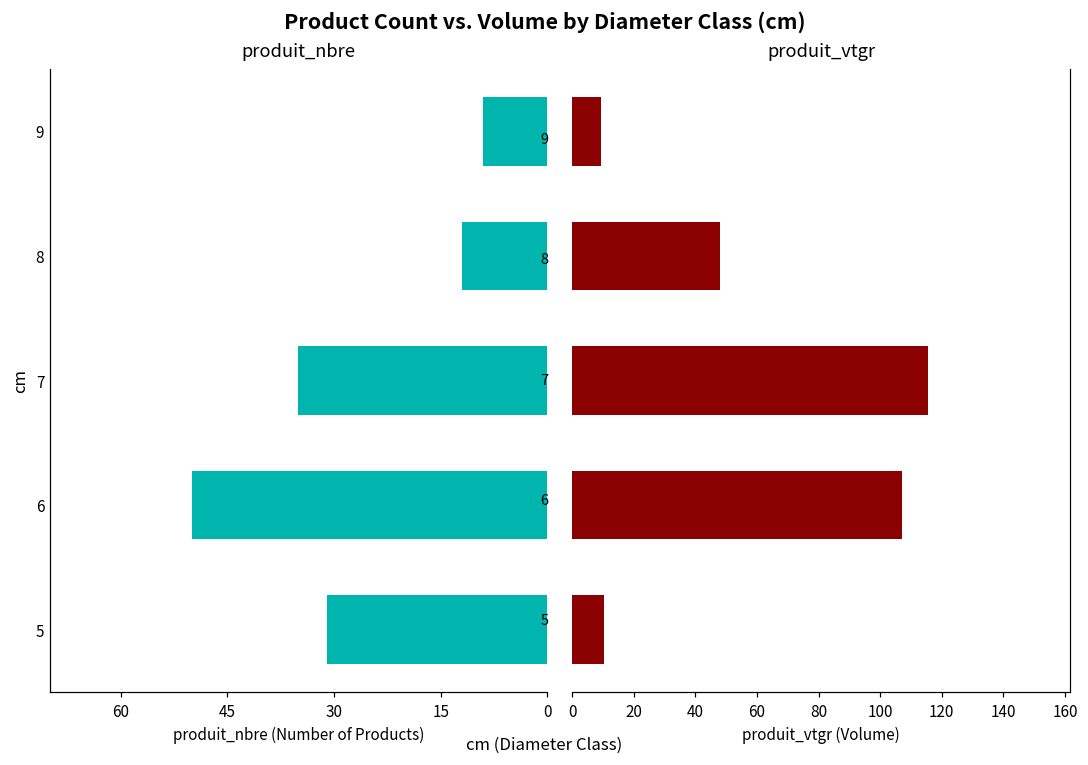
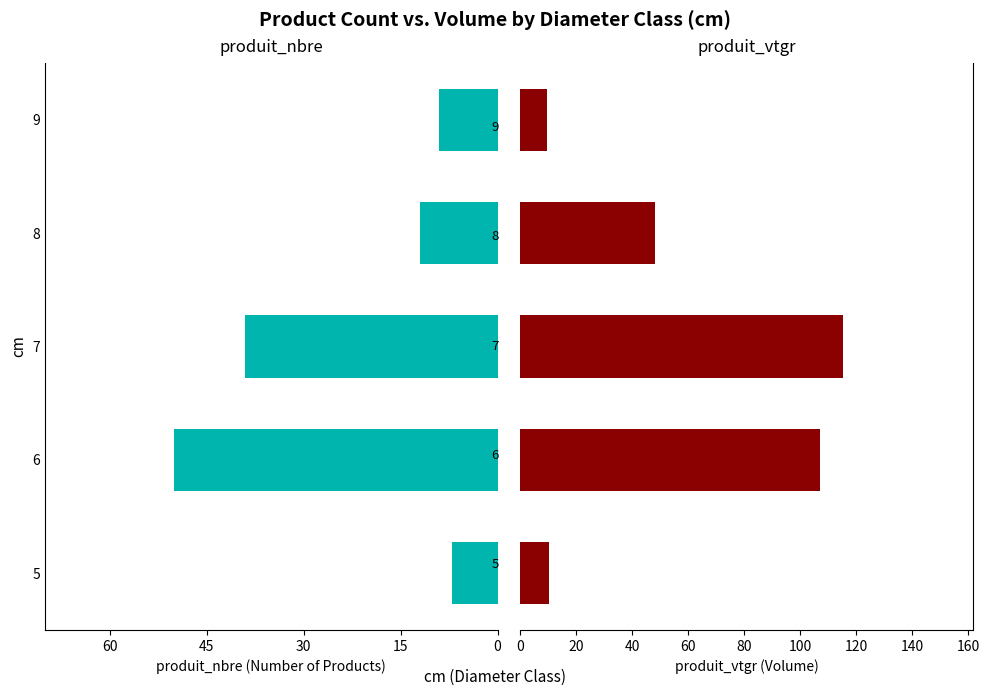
  {
    "produit_nbre": {
      "9": 9,
      "8": 12,
-     "7": 35,
+     "7": 39,
      "6": 50,
-     "5": 31
+     "5": 7
    }
  }
